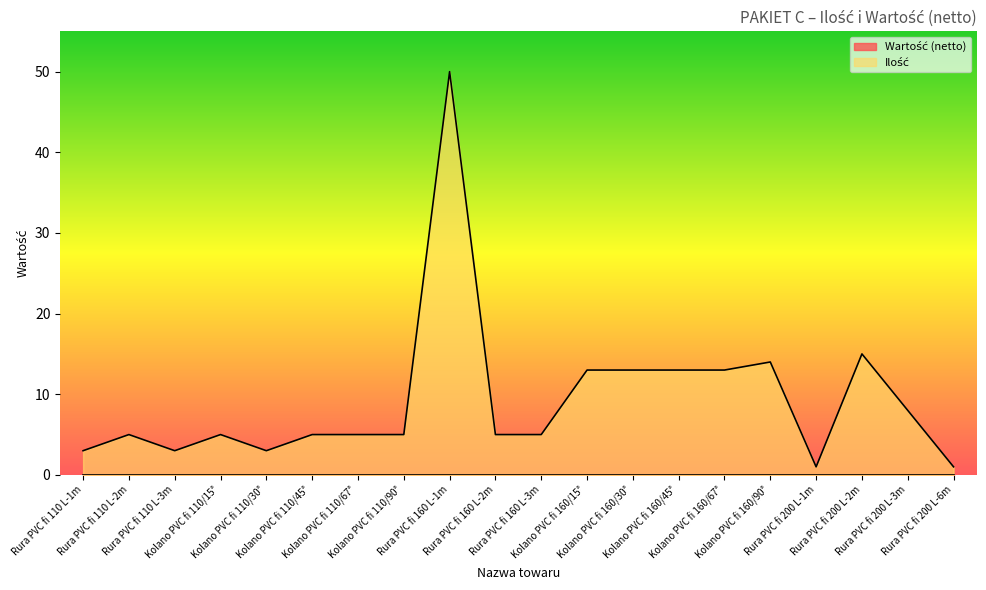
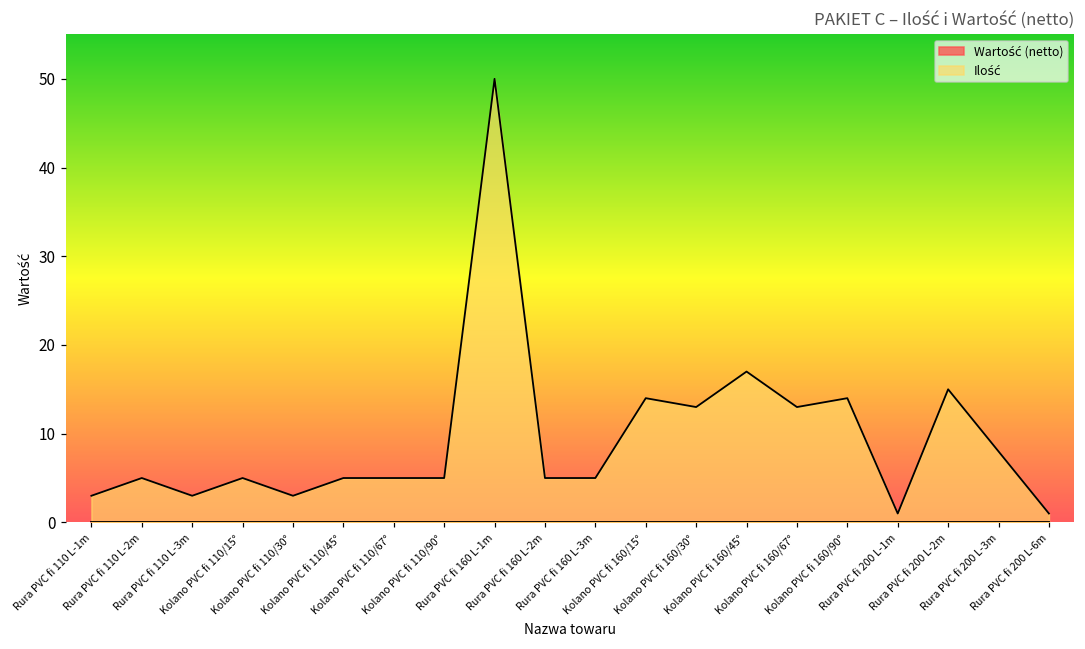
  {
    "Wartość (netto)": {
      "Rura PVC fi 110 L-1m": 0,
      "Rura PVC fi 110 L-2m": 0,
      "Rura PVC fi 110 L-3m": 0,
      "Kolano PVC fi 110/15°": 0,
      "Kolano PVC fi 110/30°": 0,
      "Kolano PVC fi 110/45°": 0,
      "Kolano PVC fi 110/67°": 0,
      "Kolano PVC fi 110/90°": 0,
      "Rura PVC fi 160 L-1m": 0,
      "Rura PVC fi 160 L-2m": 0,
      "Rura PVC fi 160 L-3m": 0,
      "Kolano PVC fi 160/15°": 0,
      "Kolano PVC fi 160/30°": 0,
      "Kolano PVC fi 160/45°": 0,
      "Kolano PVC fi 160/67°": 0,
      "Kolano PVC fi 160/90°": 0,
      "Rura PVC fi 200 L-1m": 0,
      "Rura PVC fi 200 L-2m": 0,
      "Rura PVC fi 200 L-3m": 0,
      "Rura PVC fi 200 L-6m": 0
    },
    "Ilość": {
      "Rura PVC fi 110 L-1m": 3,
      "Rura PVC fi 110 L-2m": 5,
      "Rura PVC fi 110 L-3m": 3,
      "Kolano PVC fi 110/15°": 5,
      "Kolano PVC fi 110/30°": 3,
      "Kolano PVC fi 110/45°": 5,
      "Kolano PVC fi 110/67°": 5,
      "Kolano PVC fi 110/90°": 5,
      "Rura PVC fi 160 L-1m": 50,
      "Rura PVC fi 160 L-2m": 5,
      "Rura PVC fi 160 L-3m": 5,
-     "Kolano PVC fi 160/15°": 13,
+     "Kolano PVC fi 160/15°": 14,
      "Kolano PVC fi 160/30°": 13,
-     "Kolano PVC fi 160/45°": 13,
+     "Kolano PVC fi 160/45°": 17,
      "Kolano PVC fi 160/67°": 13,
      "Kolano PVC fi 160/90°": 14,
      "Rura PVC fi 200 L-1m": 1,
      "Rura PVC fi 200 L-2m": 15,
      "Rura PVC fi 200 L-3m": 8,
      "Rura PVC fi 200 L-6m": 1
    }
  }
